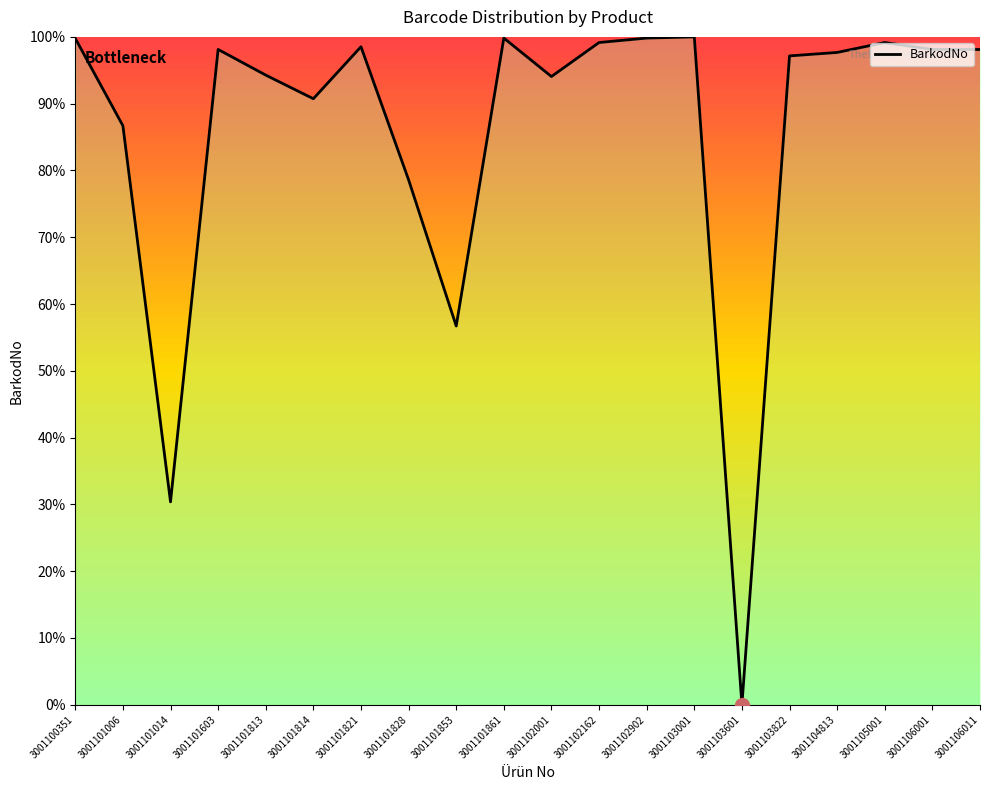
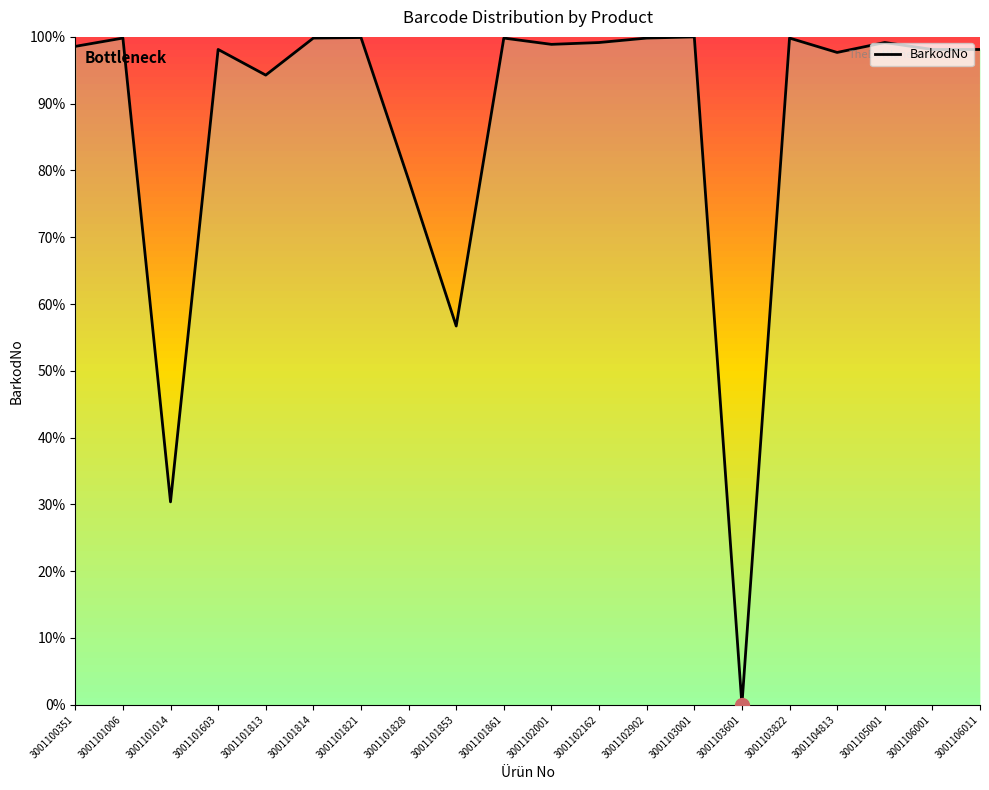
  {
    "BarkodNo": {
-     "3001100351": "100%",
-     "3001101006": "87%",
+     "3001100351": "99%",
+     "3001101006": "100%",
      "3001101014": "30%",
      "3001101603": "98%",
      "3001101813": "94%",
-     "3001101814": "91%",
-     "3001101821": "99%",
+     "3001101814": "100%",
+     "3001101821": "100%",
      "3001101828": "79%",
      "3001101853": "57%",
      "3001101861": "100%",
-     "3001102001": "94%",
+     "3001102001": "99%",
      "3001102162": "99%",
      "3001102902": "100%",
      "3001103001": "100%",
-     "3001103822": "97%",
+     "3001103822": "100%",
      "3001104813": "98%",
      "3001105001": "99%",
      "3001106011": "98%"
    }
  }
